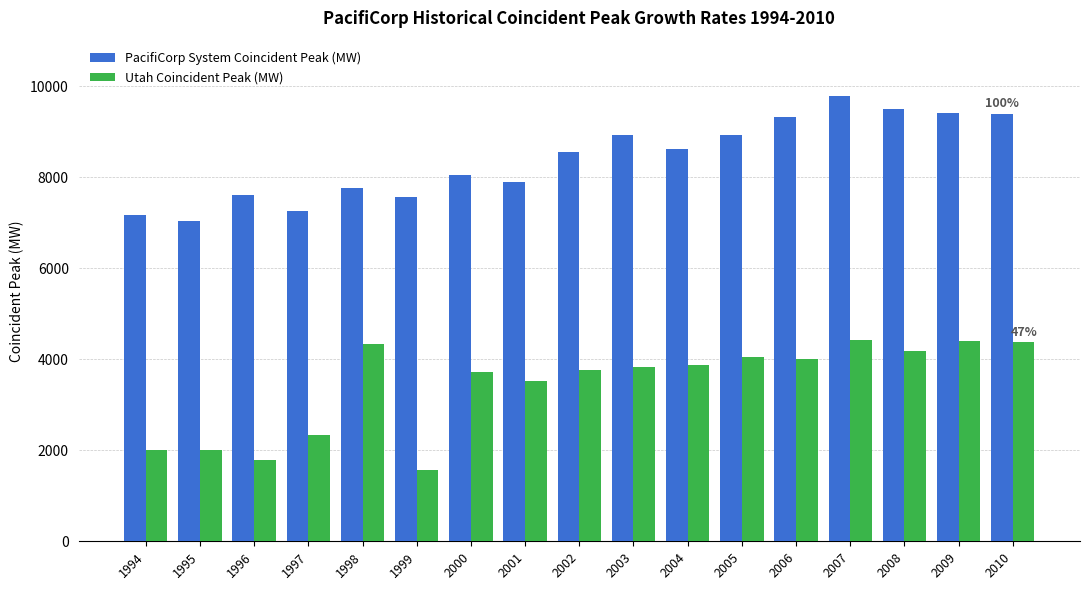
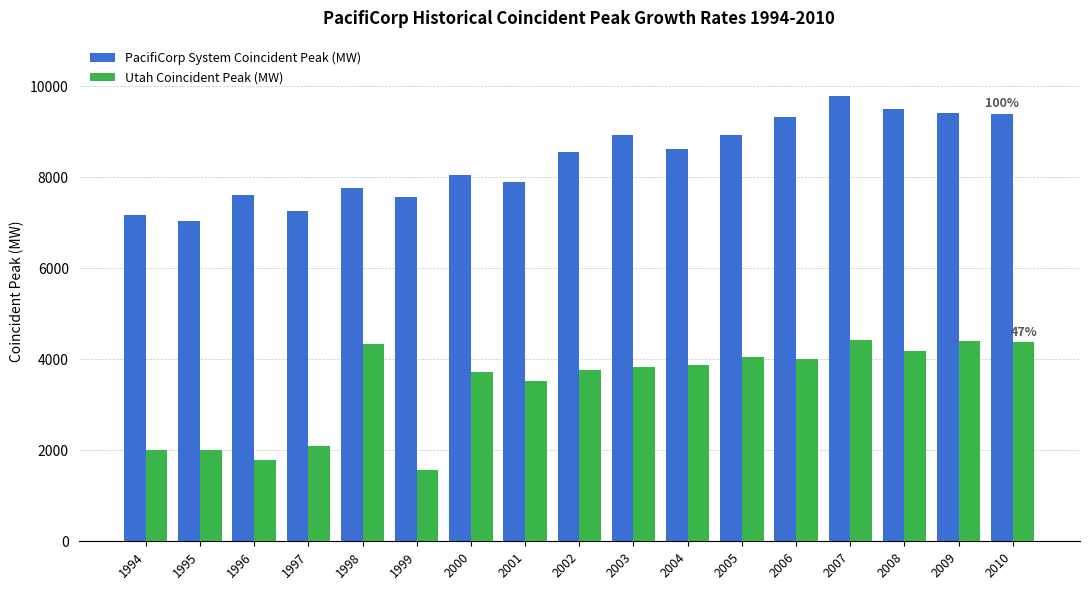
  {
    "PacifiCorp System Coincident Peak (MW)": {
      "1994": 7200,
      "1995": 7000,
      "1996": 7600,
      "1997": 7300,
      "1998": 7800,
      "1999": 7600,
      "2000": 8100,
      "2001": 7900,
      "2002": 8500,
      "2003": 8900,
      "2004": 8600,
      "2005": 8900,
      "2006": 9300,
      "2007": 9800,
      "2008": 9500,
      "2009": 9400
    },
    "Utah Coincident Peak (MW)": {
      "1994": 2000,
      "1995": 2000,
      "1996": 1800,
-     "1997": 2300,
+     "1997": 2100,
      "1998": 4300,
      "1999": 1600,
      "2000": 3700,
      "2001": 3500,
      "2002": 3800,
      "2003": 3800,
      "2004": 3900,
      "2005": 4100,
      "2006": 4000,
      "2007": 4400,
      "2008": 4200,
      "2009": 4400
    }
  }
